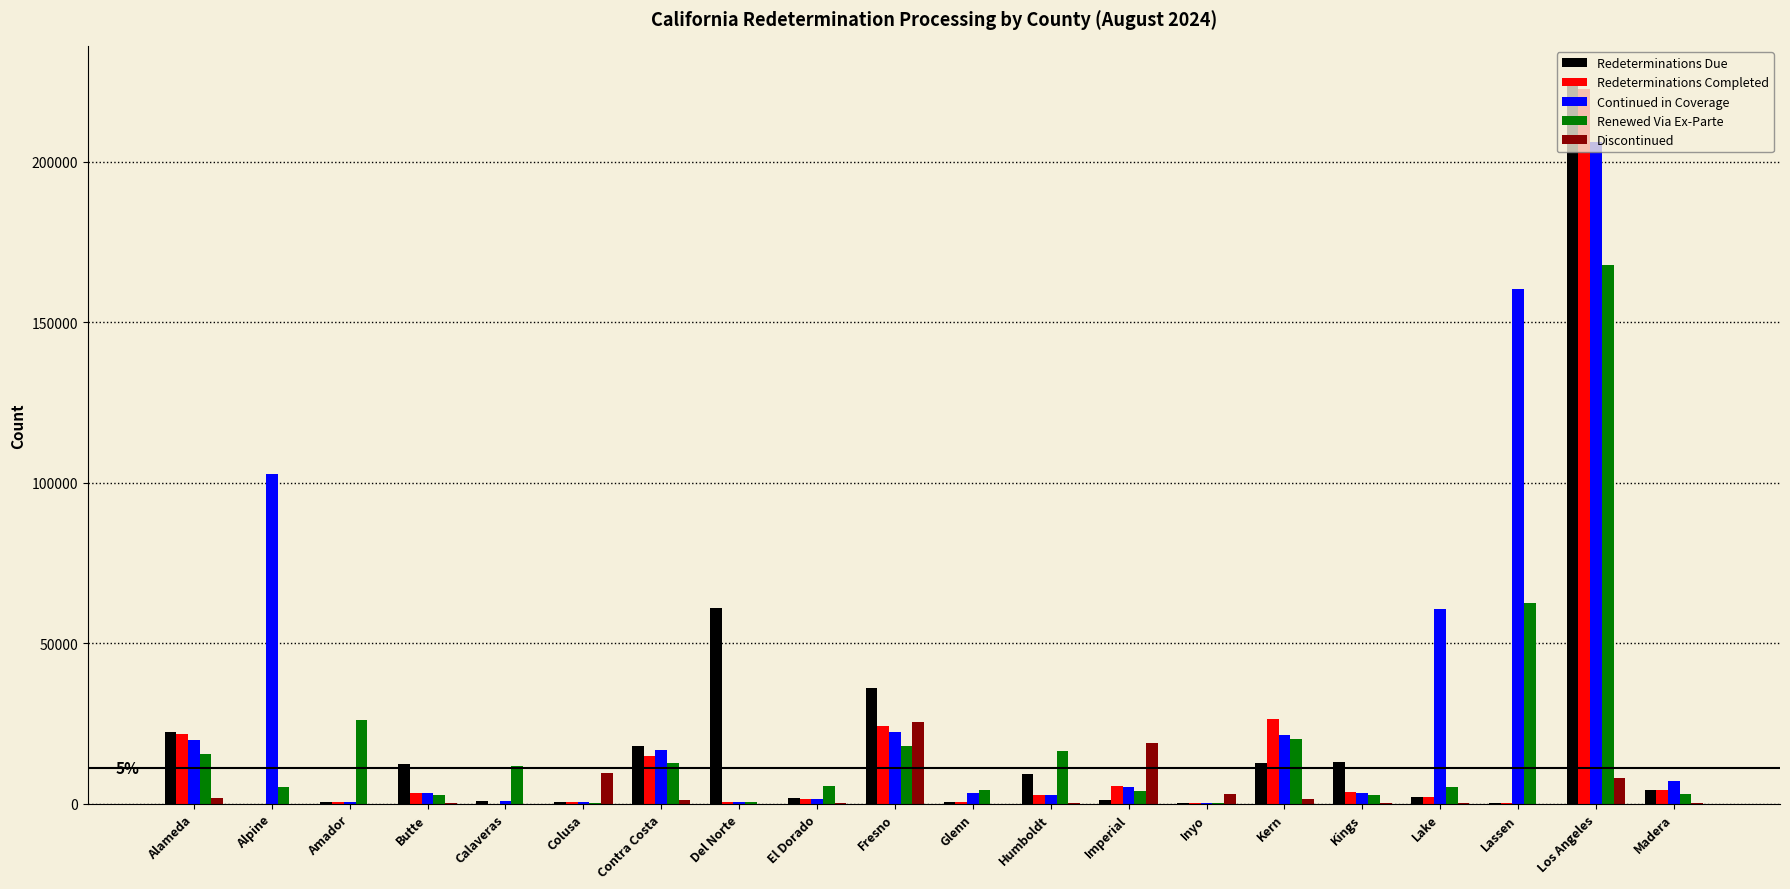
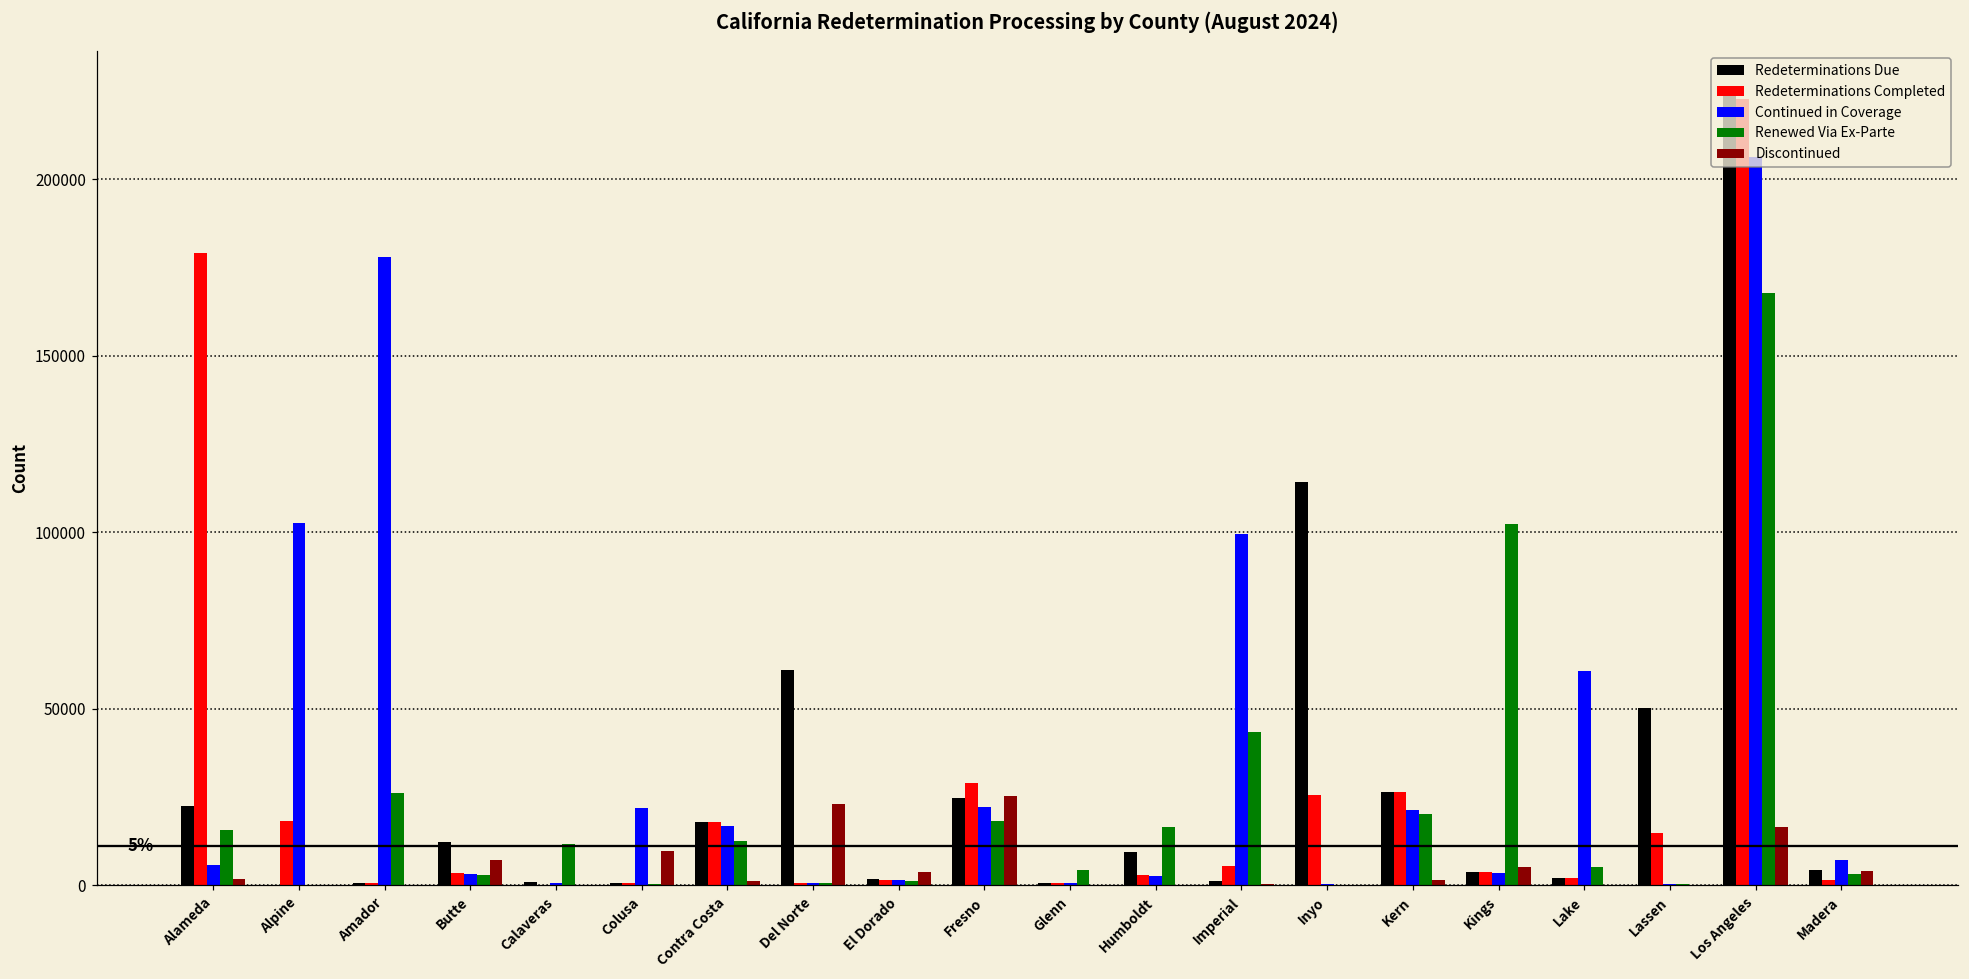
  {
    "Redeterminations Due": {
      "Alameda": 22000,
      "Butte": 12000,
      "Calaveras": 1000,
      "Contra Costa": 18000,
      "Del Norte": 61000,
      "El Dorado": 2000,
-     "Fresno": 36000,
+     "Fresno": 25000,
      "Humboldt": 9000,
      "Imperial": 1000,
-     "Inyo": 0,
-     "Kern": 13000,
-     "Kings": 13000,
+     "Inyo": 114000,
+     "Kern": 26000,
+     "Kings": 4000,
      "Lake": 2000,
-     "Lassen": 0,
+     "Lassen": 50000,
      "Madera": 4000
    },
    "Redeterminations Completed": {
-     "Alameda": 22000,
-     "Alpine": 0,
+     "Alameda": 179000,
+     "Alpine": 18000,
      "Butte": 3000,
      "Calaveras": 0,
-     "Contra Costa": 15000,
+     "Contra Costa": 18000,
      "El Dorado": 2000,
-     "Fresno": 24000,
+     "Fresno": 29000,
      "Humboldt": 3000,
      "Imperial": 6000,
-     "Inyo": 0,
+     "Inyo": 26000,
      "Kern": 26000,
      "Kings": 4000,
      "Lake": 2000,
-     "Lassen": 0,
-     "Madera": 4000
+     "Lassen": 15000,
+     "Madera": 1000
    },
    "Continued in Coverage": {
-     "Alameda": 20000,
+     "Alameda": 6000,
      "Alpine": 103000,
-     "Amador": 1000,
+     "Amador": 178000,
      "Butte": 3000,
      "Calaveras": 1000,
-     "Colusa": 1000,
+     "Colusa": 22000,
      "Contra Costa": 17000,
      "El Dorado": 2000,
      "Fresno": 22000,
-     "Glenn": 3000,
+     "Glenn": 1000,
      "Humboldt": 3000,
-     "Imperial": 5000,
+     "Imperial": 99000,
      "Kern": 21000,
      "Kings": 3000,
      "Lake": 61000,
-     "Lassen": 160000,
+     "Lassen": 0,
      "Madera": 7000
    },
    "Renewed Via Ex-Parte": {
      "Alameda": 16000,
-     "Alpine": 5000,
+     "Alpine": 0,
      "Amador": 26000,
      "Butte": 3000,
      "Calaveras": 12000,
      "Contra Costa": 13000,
-     "El Dorado": 6000,
+     "El Dorado": 1000,
      "Fresno": 18000,
      "Glenn": 4000,
      "Humboldt": 17000,
-     "Imperial": 4000,
+     "Imperial": 44000,
      "Kern": 20000,
-     "Kings": 3000,
+     "Kings": 102000,
      "Lake": 5000,
-     "Lassen": 62000,
+     "Lassen": 0,
      "Los Angeles": 168000,
      "Madera": 3000
    },
    "Discontinued": {
      "Alameda": 2000,
      "Alpine": 0,
-     "Butte": 0,
+     "Butte": 7000,
      "Calaveras": 0,
      "Colusa": 10000,
      "Contra Costa": 1000,
-     "Del Norte": 0,
-     "El Dorado": 0,
+     "Del Norte": 23000,
+     "El Dorado": 4000,
      "Fresno": 25000,
-     "Imperial": 19000,
-     "Inyo": 3000,
+     "Imperial": 0,
+     "Inyo": 0,
      "Kern": 1000,
-     "Kings": 0,
-     "Los Angeles": 8000,
-     "Madera": 0
+     "Kings": 5000,
+     "Los Angeles": 16000,
+     "Madera": 4000
    }
  }
